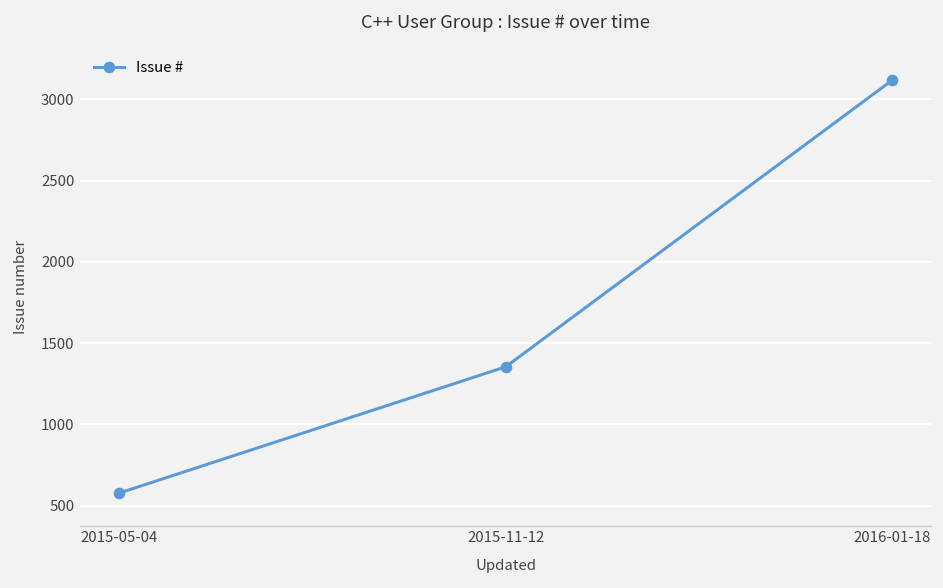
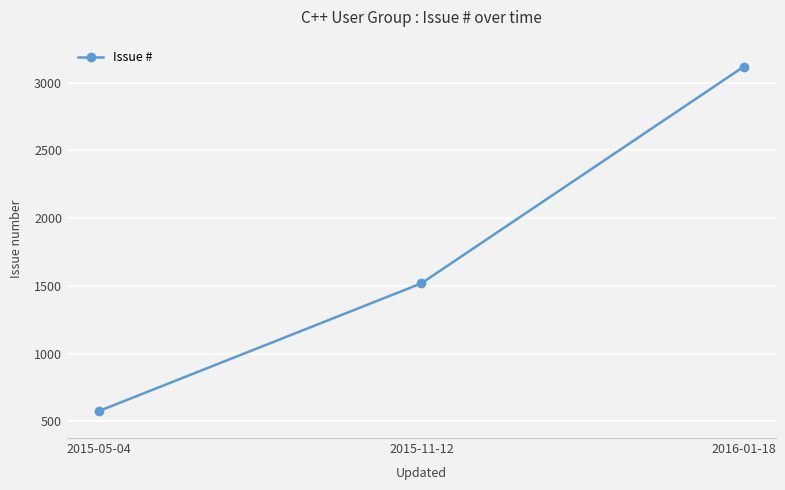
  {
    "2015-05-04": 580,
-   "2015-11-12": 1350,
+   "2015-11-12": 1520,
    "2016-01-18": 3120
  }
